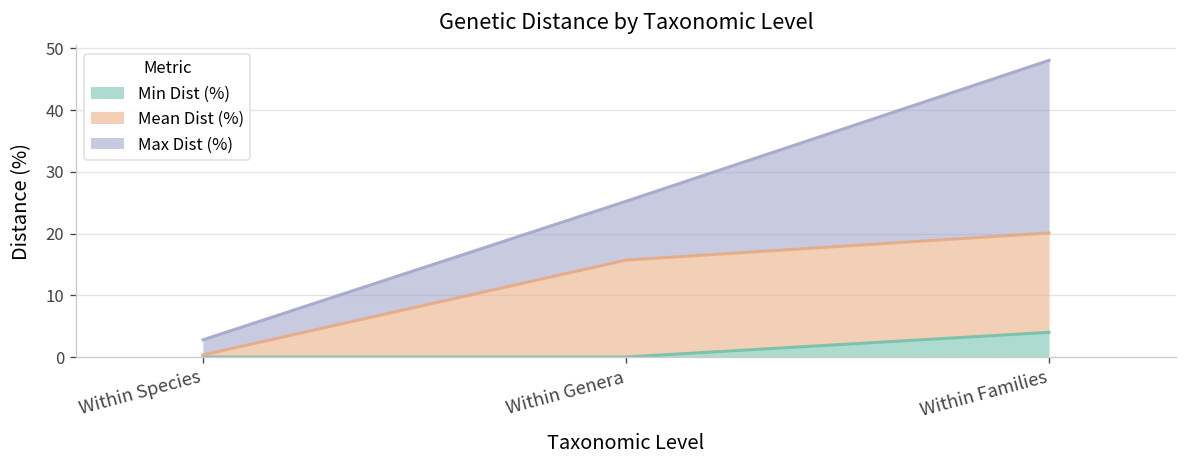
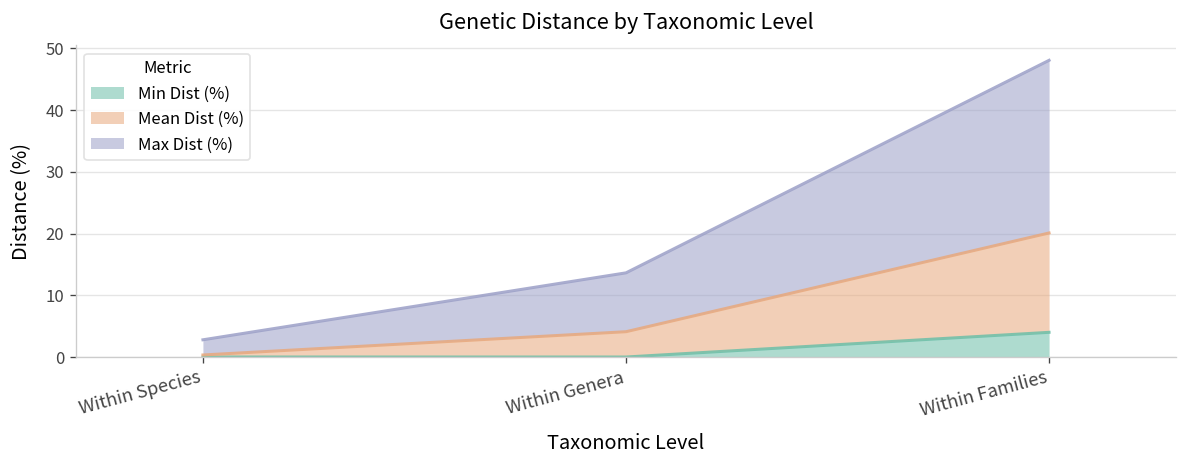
  {
    "Mean Dist (%)": {
-     "Within Genera": 16,
+     "Within Genera": 4,
      "Within Families": 16
    }
  }
